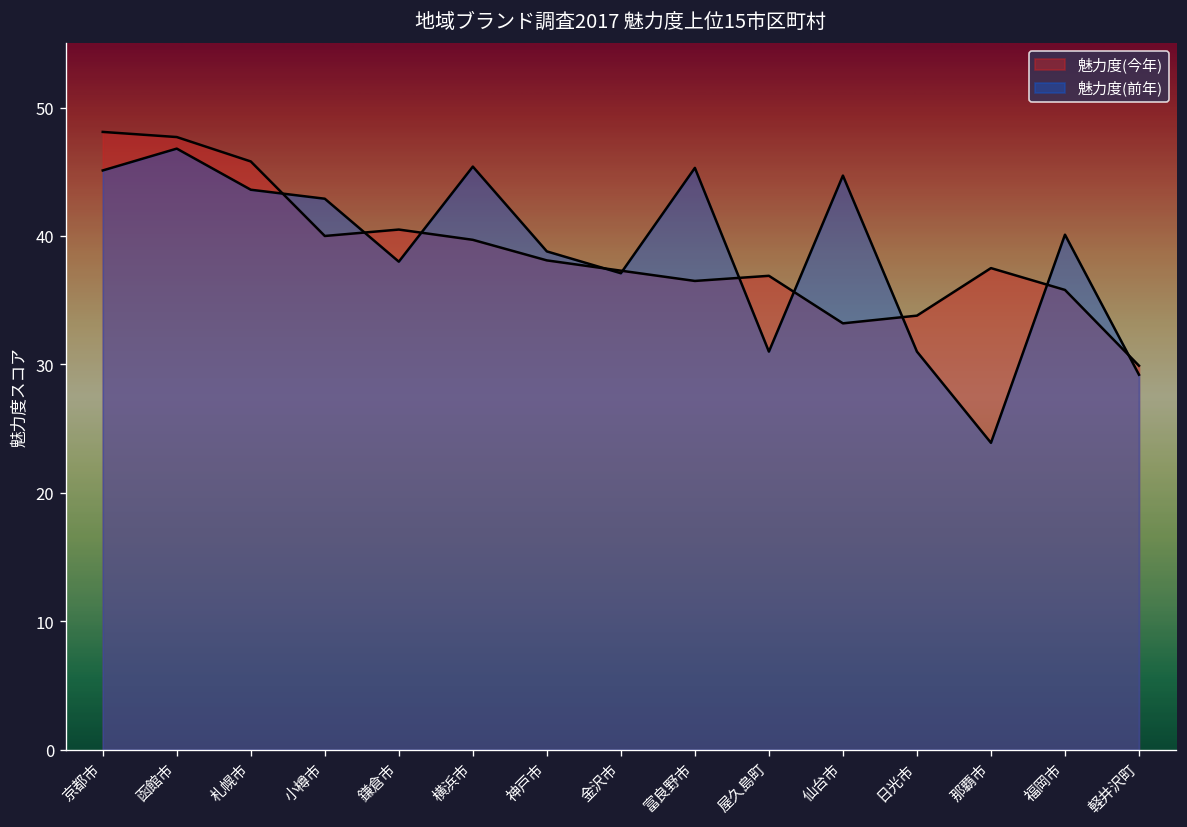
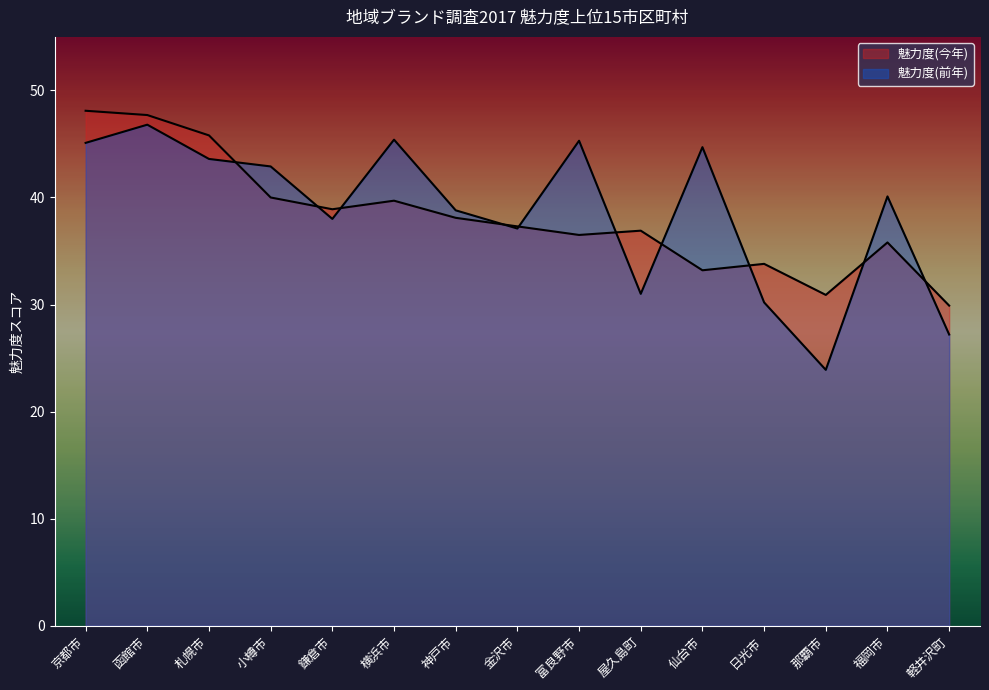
  {
    "魅力度(今年)": {
      "京都市": 48.1,
      "函館市": 47.7,
      "札幌市": 45.8,
      "小樽市": 40.0,
-     "鎌倉市": 40.5,
+     "鎌倉市": 38.9,
      "横浜市": 39.7,
      "神戸市": 38.1,
      "富良野市": 36.5,
      "屋久島町": 36.9,
      "仙台市": 33.2,
      "日光市": 33.8,
-     "那覇市": 37.5,
+     "那覇市": 30.9,
      "福岡市": 35.8,
      "軽井沢町": 29.9
    },
    "魅力度(前年)": {
      "京都市": 45.1,
      "函館市": 46.8,
      "札幌市": 43.6,
      "小樽市": 42.9,
      "鎌倉市": 38.0,
      "横浜市": 45.4,
      "神戸市": 38.8,
      "富良野市": 45.3,
      "屋久島町": 31.0,
      "仙台市": 44.7,
-     "日光市": 31.0,
+     "日光市": 30.2,
      "那覇市": 23.9,
      "福岡市": 40.1,
-     "軽井沢町": 29.2
+     "軽井沢町": 27.2
    }
  }
